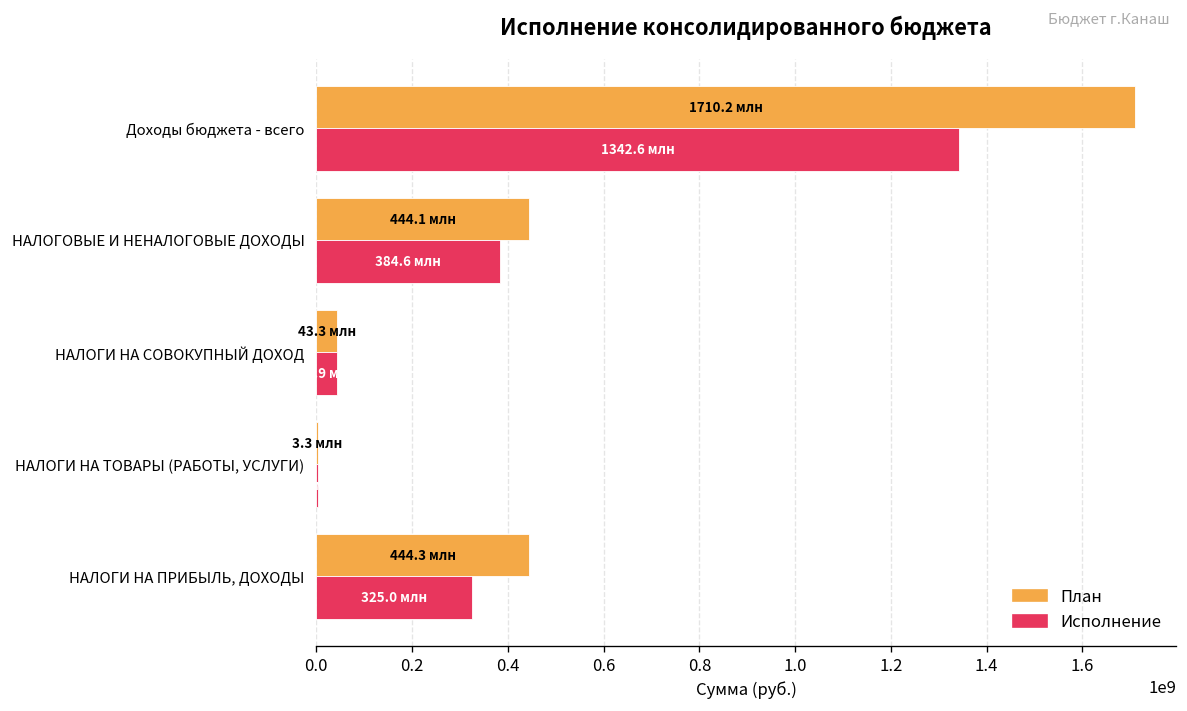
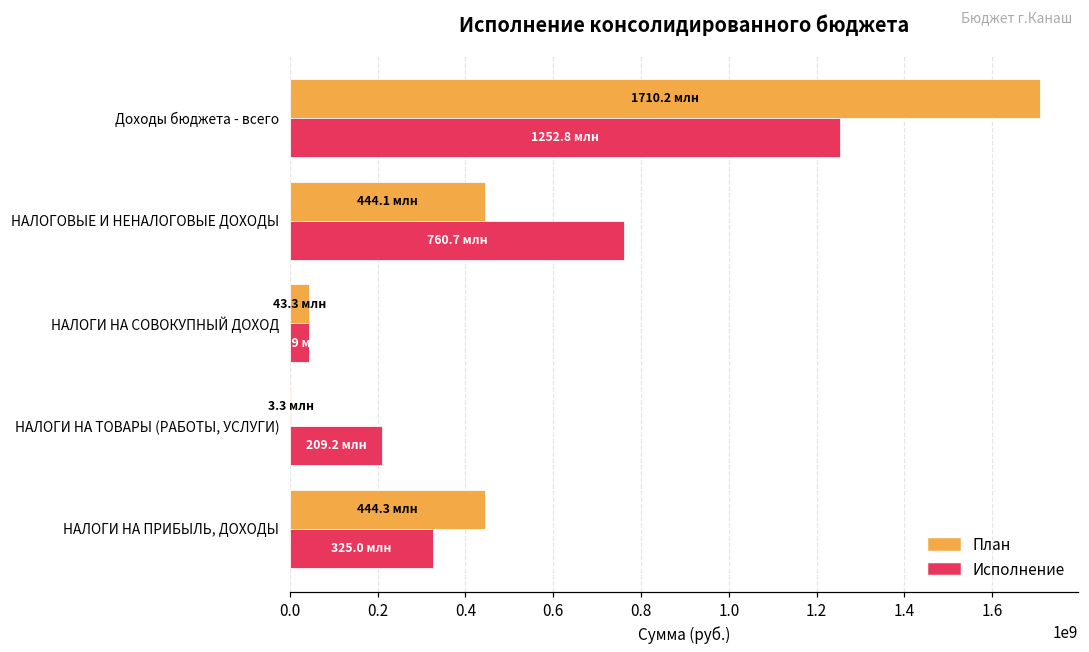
  {
    "Исполнение": {
-     "Доходы бюджета - всего": 1342.6,
-     "НАЛОГОВЫЕ И НЕНАЛОГОВЫЕ ДОХОДЫ": 384.6,
-     "НАЛОГИ НА ТОВАРЫ (РАБОТЫ, УСЛУГИ)": 0
+     "Доходы бюджета - всего": 1252.8,
+     "НАЛОГОВЫЕ И НЕНАЛОГОВЫЕ ДОХОДЫ": 760.7,
+     "НАЛОГИ НА ТОВАРЫ (РАБОТЫ, УСЛУГИ)": 210000000
    }
  }
